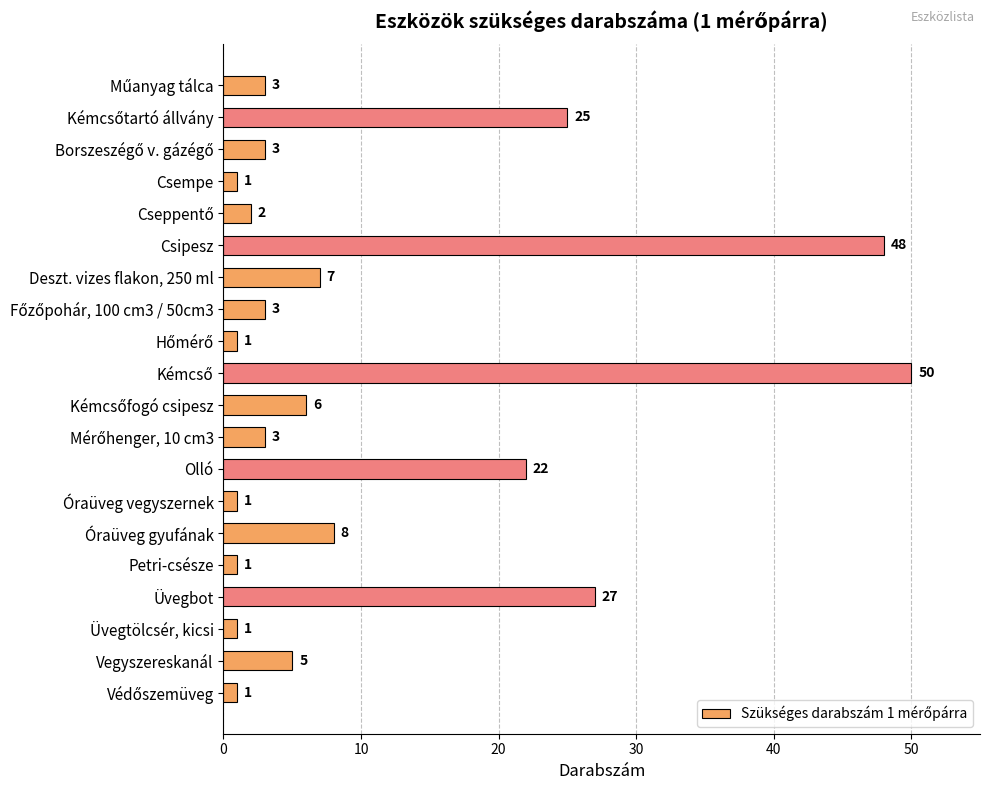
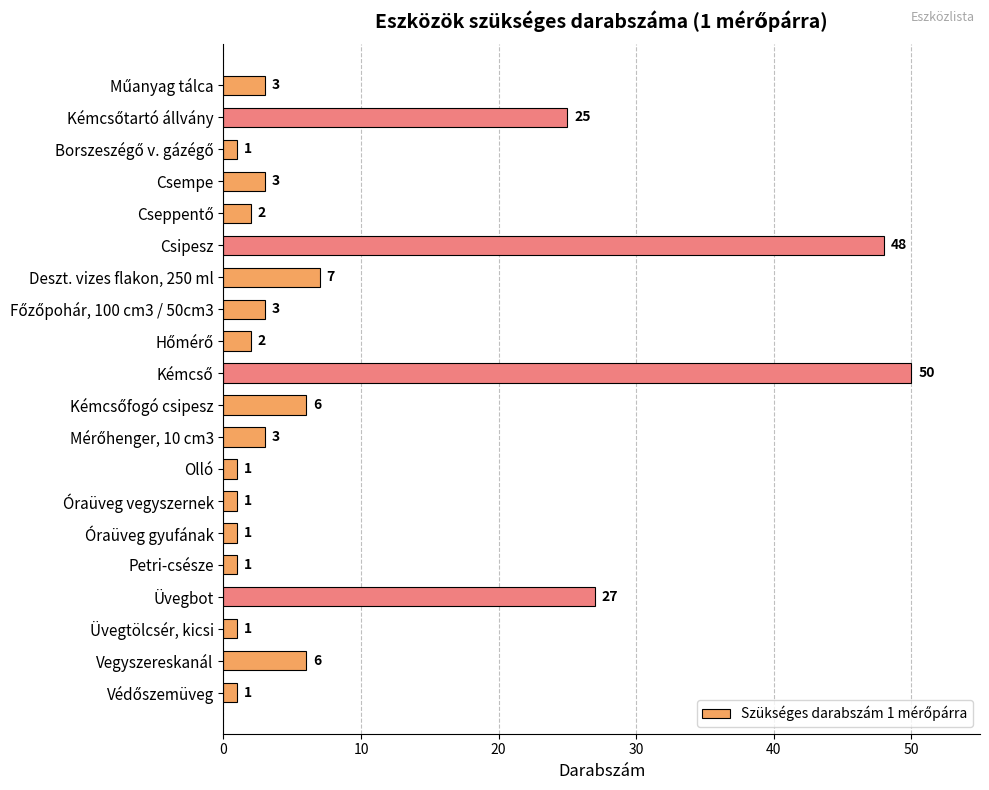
  {
    "Műanyag tálca": 3,
    "Kémcsőtartó állvány": 25,
-   "Borszeszégő v. gázégő": 3,
-   "Csempe": 1,
+   "Borszeszégő v. gázégő": 1,
+   "Csempe": 3,
    "Cseppentő": 2,
    "Csipesz": 48,
    "Deszt. vizes flakon, 250 ml": 7,
    "Főzőpohár, 100 cm3 / 50cm3": 3,
-   "Hőmérő": 1,
+   "Hőmérő": 2,
    "Kémcső": 50,
    "Kémcsőfogó csipesz": 6,
    "Mérőhenger, 10 cm3": 3,
-   "Olló": 22,
+   "Olló": 1,
    "Óraüveg vegyszernek": 1,
-   "Óraüveg gyufának": 8,
+   "Óraüveg gyufának": 1,
    "Petri-csésze": 1,
    "Üvegbot": 27,
    "Üvegtölcsér, kicsi": 1,
-   "Vegyszereskanál": 5,
+   "Vegyszereskanál": 6,
    "Védőszemüveg": 1
  }
